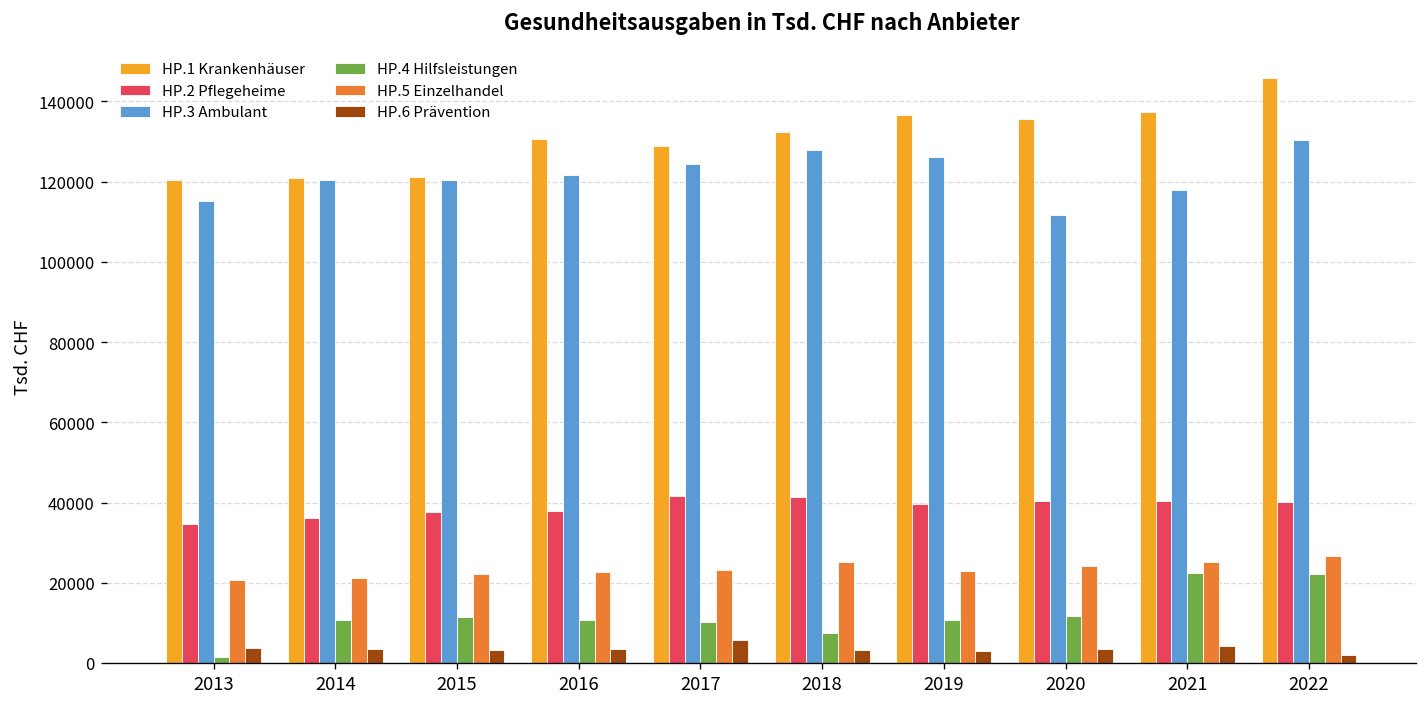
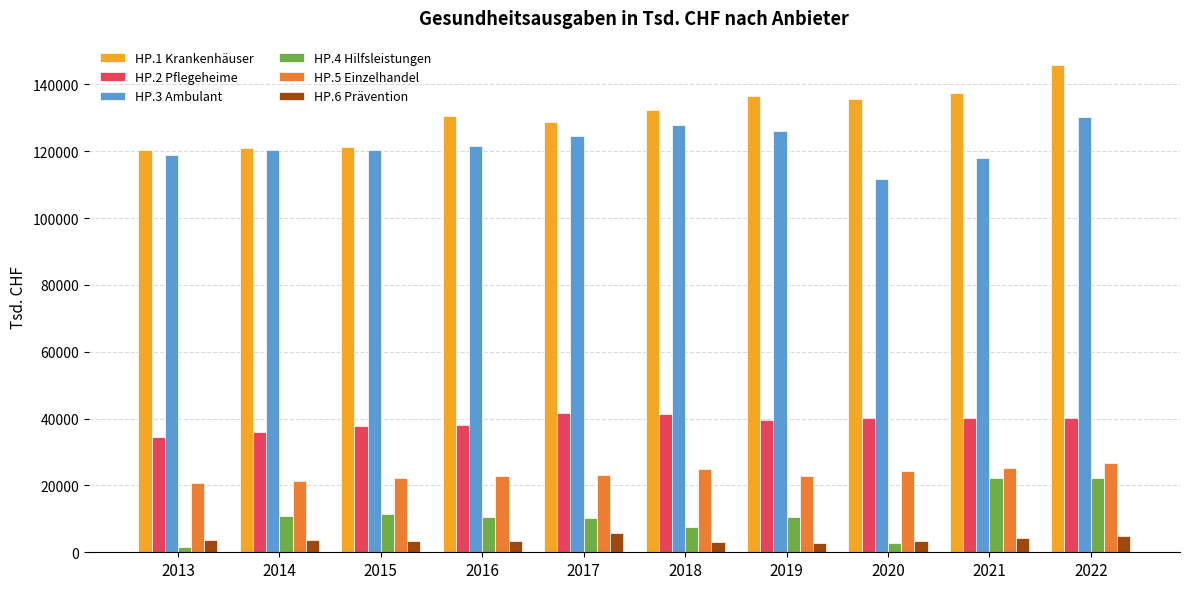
  {
    "HP.2 Pflegeheime": {
      "2013": 35000,
      "2014": 36000,
      "2015": 38000,
      "2016": 38000,
      "2017": 42000,
      "2018": 41000,
      "2019": 40000,
      "2020": 40000,
      "2021": 40000,
      "2022": 40000
    },
    "HP.3 Ambulant": {
-     "2013": 115000,
+     "2013": 119000,
      "2014": 120000,
      "2015": 120000,
      "2016": 122000,
      "2017": 124000,
      "2018": 128000,
      "2019": 126000,
      "2020": 112000,
      "2021": 118000,
      "2022": 130000
    },
    "HP.4 Hilfsleistungen": {
      "2013": 2000,
      "2014": 11000,
      "2015": 11000,
      "2016": 11000,
      "2017": 10000,
      "2018": 7000,
      "2019": 11000,
-     "2020": 12000,
+     "2020": 3000,
      "2021": 22000,
      "2022": 22000
    },
    "HP.6 Prävention": {
      "2013": 4000,
      "2014": 4000,
      "2015": 3000,
      "2016": 3000,
      "2017": 6000,
      "2018": 3000,
      "2019": 3000,
      "2020": 3000,
      "2021": 4000,
-     "2022": 2000
+     "2022": 5000
    }
  }
